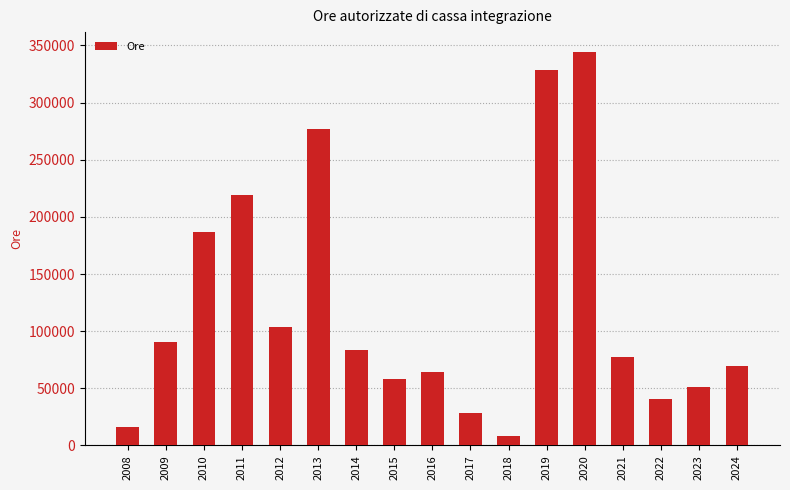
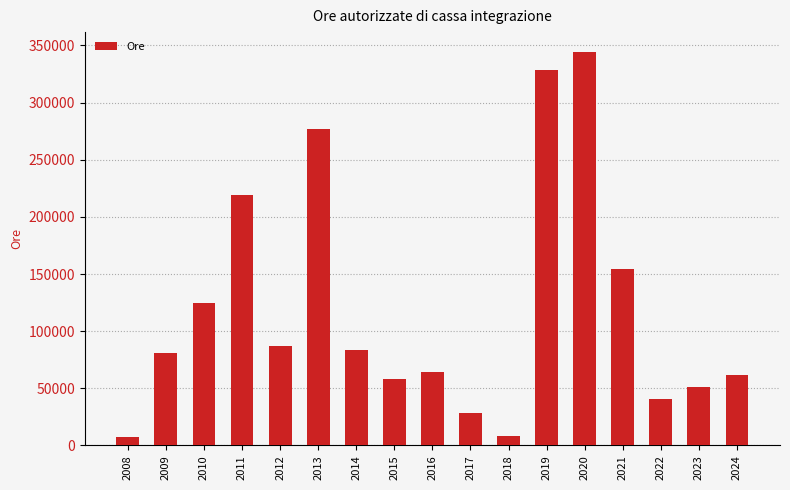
  {
-   "2008": 16000,
-   "2009": 91000,
-   "2010": 187000,
+   "2008": 7000,
+   "2009": 81000,
+   "2010": 125000,
    "2011": 219000,
-   "2012": 104000,
+   "2012": 87000,
    "2013": 277000,
    "2014": 84000,
    "2015": 58000,
    "2016": 64000,
    "2017": 28000,
    "2018": 8000,
    "2019": 328000,
    "2020": 344000,
-   "2021": 77000,
+   "2021": 155000,
    "2022": 41000,
    "2023": 51000,
-   "2024": 69000
+   "2024": 61000
  }
